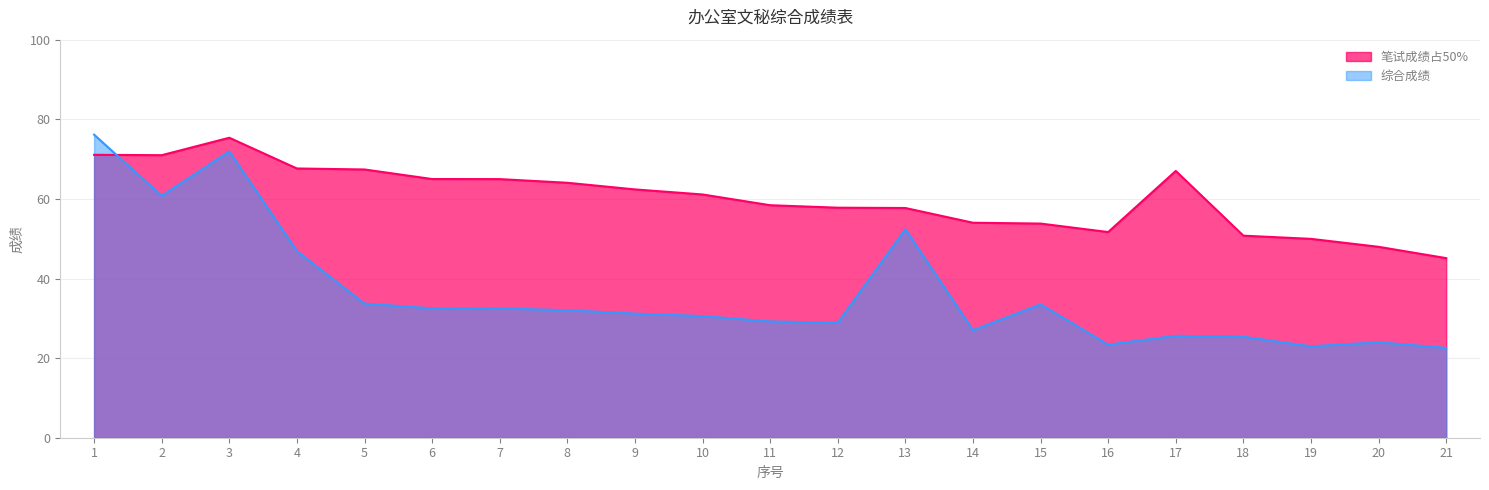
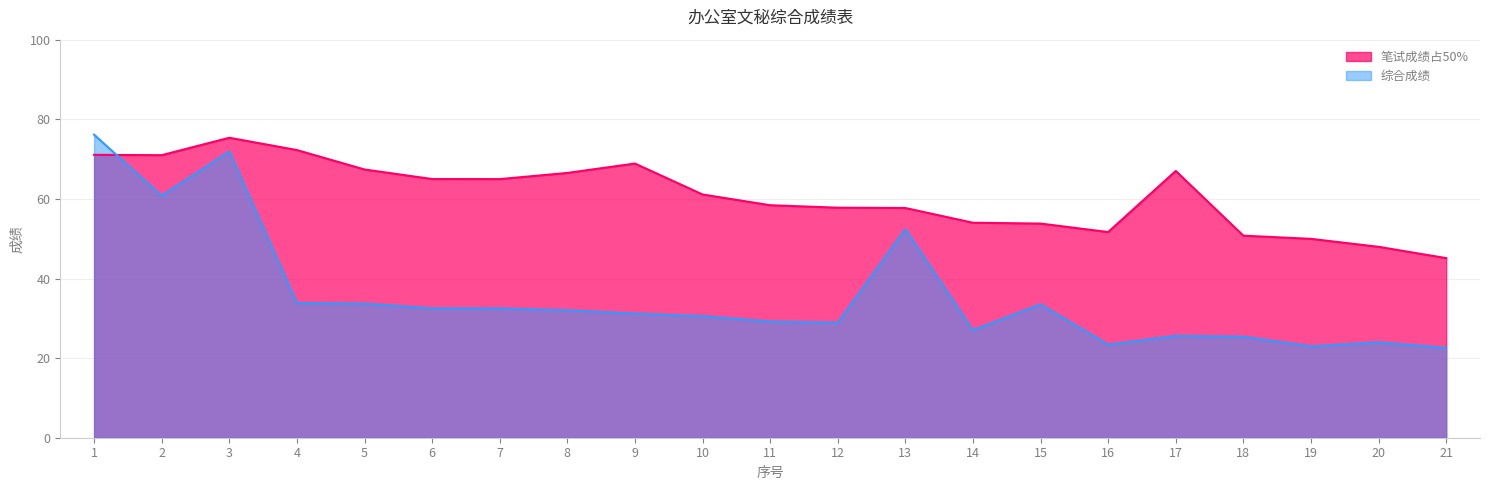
  {
    "笔试成绩占50%": {
      "1": 71,
      "2": 71,
      "3": 75,
-     "4": 68,
+     "4": 72,
      "5": 67,
      "6": 65,
      "7": 65,
-     "8": 64,
-     "9": 62,
+     "8": 67,
+     "9": 69,
      "10": 61,
      "11": 58,
      "12": 58,
      "13": 58,
      "14": 54,
      "15": 54,
      "16": 52,
      "17": 67,
      "18": 51,
      "19": 50,
      "20": 48,
      "21": 45
    },
    "综合成绩": {
      "1": 76,
      "2": 61,
      "3": 72,
-     "4": 47,
+     "4": 34,
      "5": 34,
      "6": 33,
      "7": 32,
      "8": 32,
      "9": 31,
      "10": 31,
      "11": 29,
      "12": 29,
      "13": 52,
      "14": 27,
      "15": 34,
      "16": 23,
      "17": 26,
      "18": 25,
      "19": 23,
      "20": 24,
      "21": 23
    }
  }
